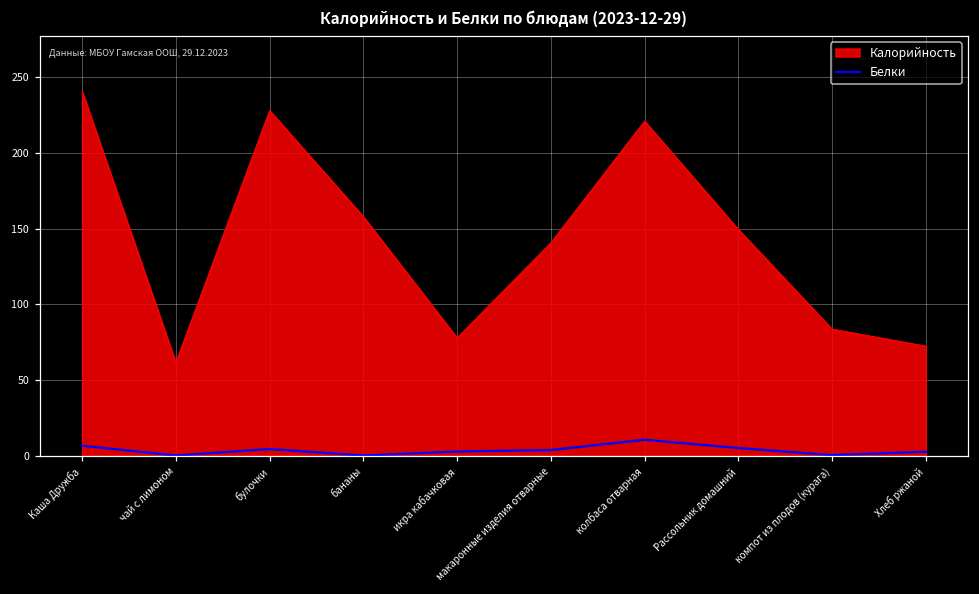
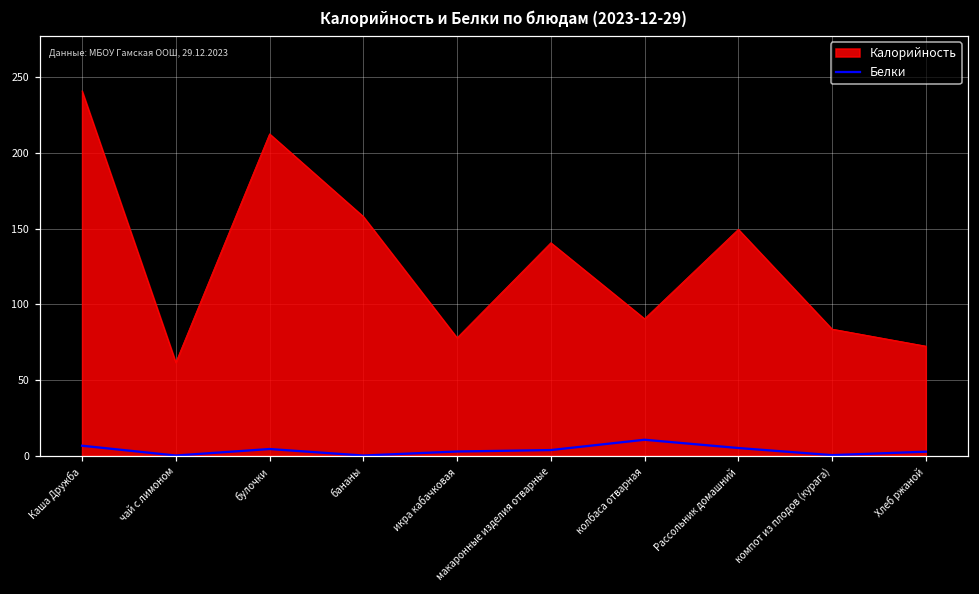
  {
    "Калорийность": {
      "Каша Дружба": 241,
      "чай с лимоном": 62,
-     "булочки": 228,
+     "булочки": 213,
      "бананы": 158,
      "икра кабачковая": 78,
      "макаронные изделия отварные": 141,
-     "колбаса отварная": 221,
+     "колбаса отварная": 91,
      "Рассольник домашний": 150,
      "компот из плодов (курага)": 84,
      "Хлеб ржаной": 72
    },
    "Белки": {
      "Каша Дружба": 7,
      "чай с лимоном": 0,
      "булочки": 4,
      "бананы": 0,
      "икра кабачковая": 3,
      "макаронные изделия отварные": 4,
      "колбаса отварная": 11,
      "Рассольник домашний": 5,
      "компот из плодов (курага)": 0,
      "Хлеб ржаной": 3
    }
  }
